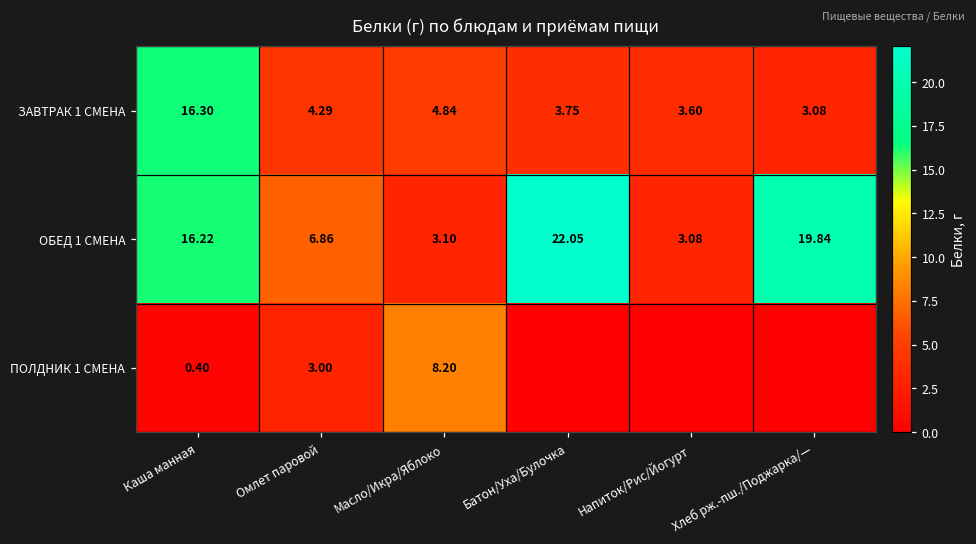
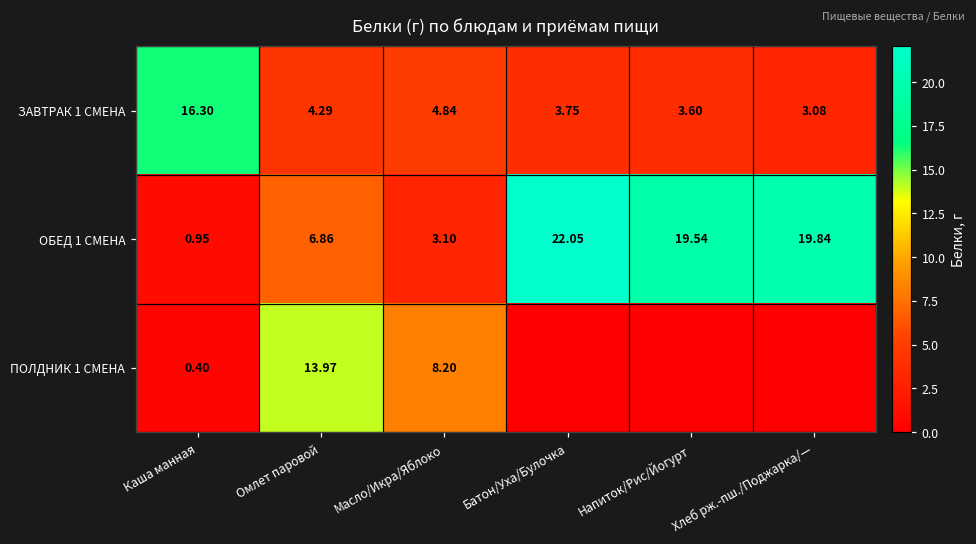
  {
    "ЗАВТРАК 1 СМЕНА": {
      "Каша манная": 16.30,
      "Омлет паровой": 4.29,
      "Масло/Икра/Яблоко": 4.84,
      "Батон/Уха/Булочка": 3.75,
      "Напиток/Рис/Йогурт": 3.60,
      "Хлеб рж.-пш./Поджарка/—": 3.08
    },
    "ОБЕД 1 СМЕНА": {
-     "Каша манная": 16.22,
+     "Каша манная": 0.95,
      "Омлет паровой": 6.86,
      "Масло/Икра/Яблоко": 3.10,
      "Батон/Уха/Булочка": 22.05,
-     "Напиток/Рис/Йогурт": 3.08,
+     "Напиток/Рис/Йогурт": 19.54,
      "Хлеб рж.-пш./Поджарка/—": 19.84
    },
    "ПОЛДНИК 1 СМЕНА": {
      "Каша манная": 0.40,
-     "Омлет паровой": 3.00,
+     "Омлет паровой": 13.97,
      "Масло/Икра/Яблоко": 8.20
    }
  }
